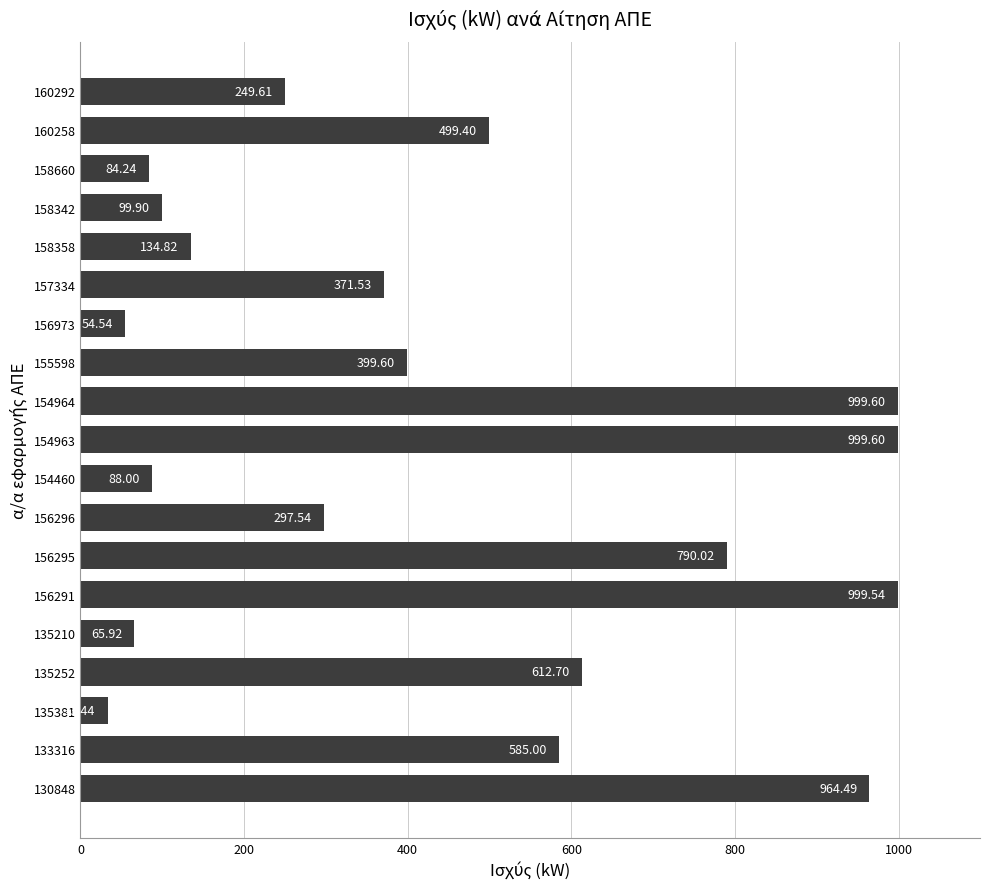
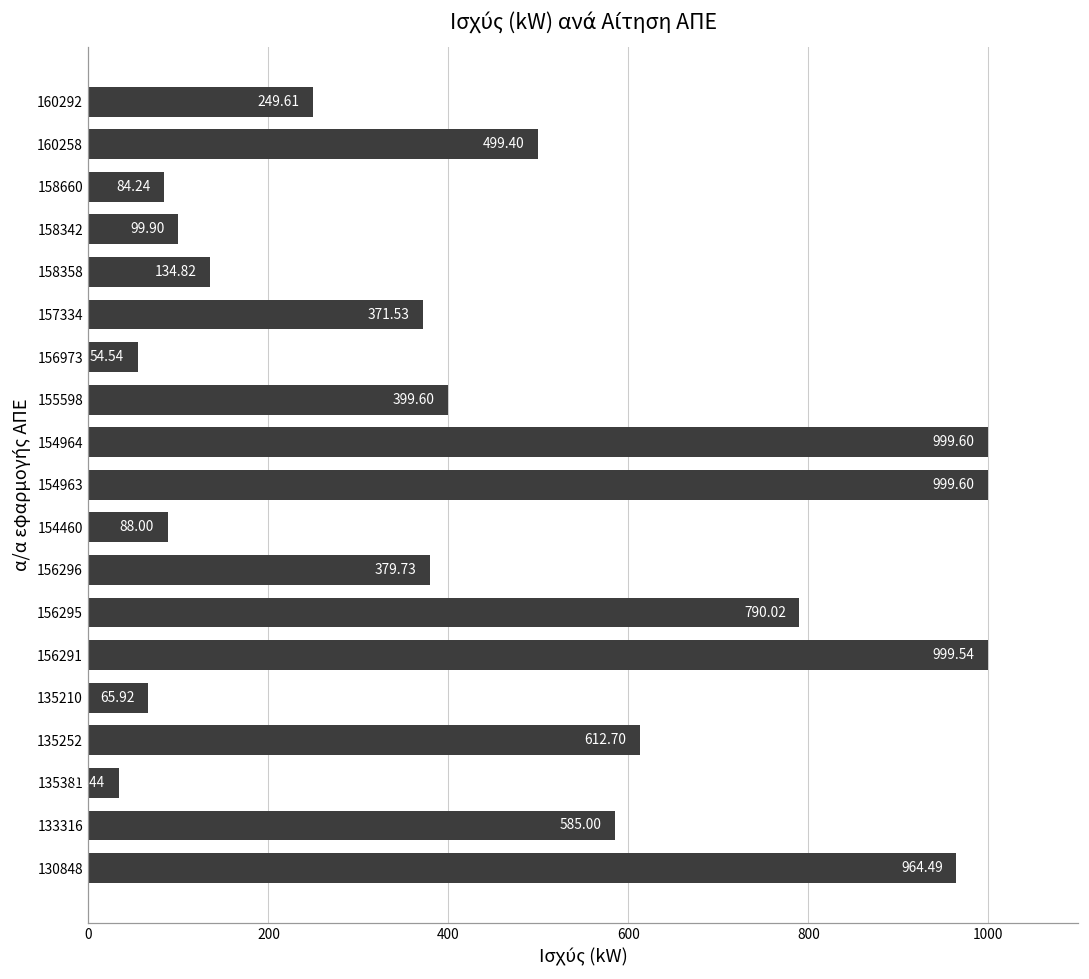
  {
    "160292": 249.61,
    "160258": 499.40,
    "158660": 84.24,
    "158342": 99.90,
    "158358": 134.82,
    "157334": 371.53,
    "156973": 54.54,
    "155598": 399.60,
    "154964": 999.60,
    "154963": 999.60,
    "154460": 88.00,
-   "156296": 297.54,
+   "156296": 379.73,
    "156295": 790.02,
    "156291": 999.54,
    "135210": 65.92,
    "135252": 612.70,
    "135381": 33.44,
    "133316": 585.00,
    "130848": 964.49
  }
